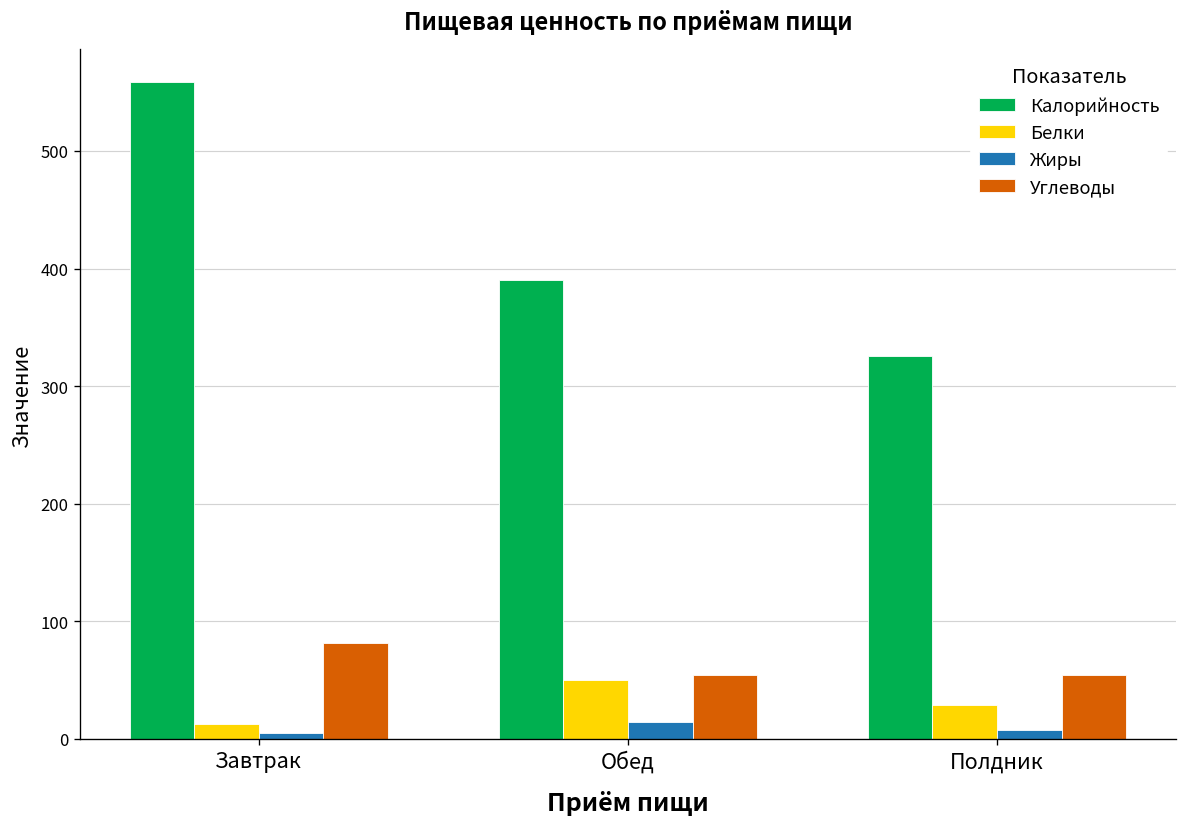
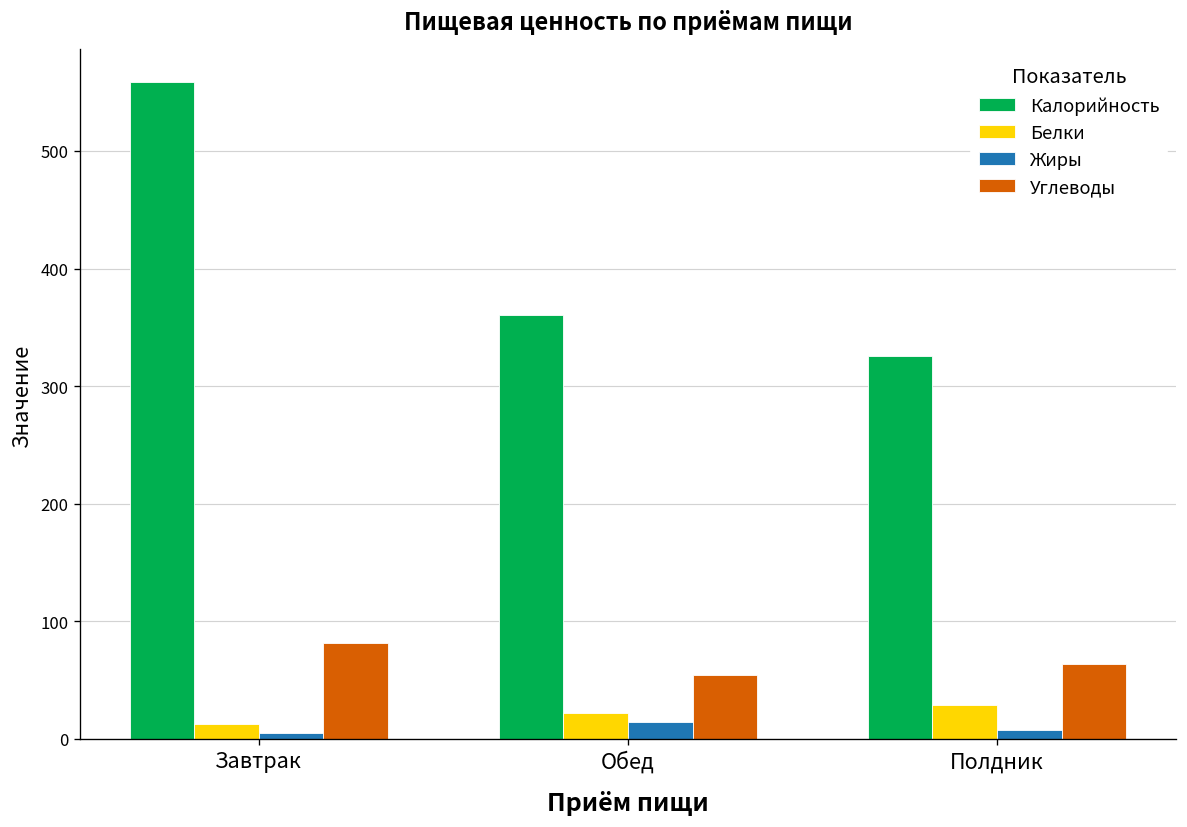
  {
    "Калорийность": {
      "Завтрак": 560,
-     "Обед": 390,
+     "Обед": 360,
      "Полдник": 330
    },
    "Белки": {
      "Завтрак": 10,
-     "Обед": 50,
+     "Обед": 20,
      "Полдник": 30
    },
    "Жиры": {
      "Завтрак": 10,
      "Обед": 10,
      "Полдник": 10
    },
    "Углеводы": {
      "Завтрак": 80,
      "Обед": 50,
-     "Полдник": 50
+     "Полдник": 60
    }
  }
